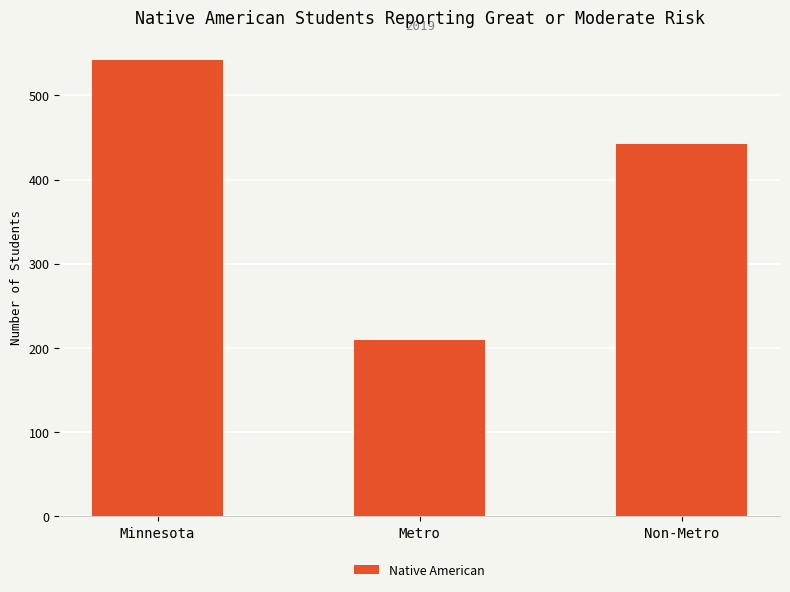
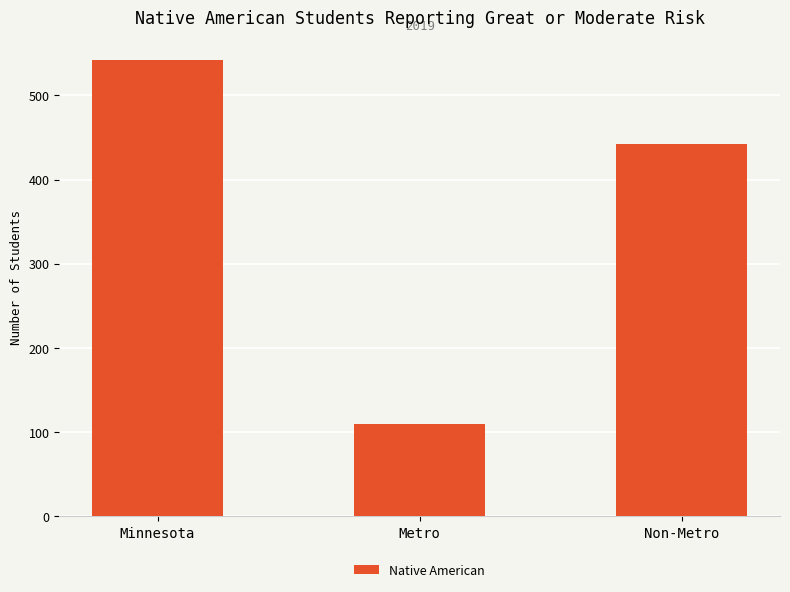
  {
    "Minnesota": 540,
-   "Metro": 210,
+   "Metro": 110,
    "Non-Metro": 440
  }
